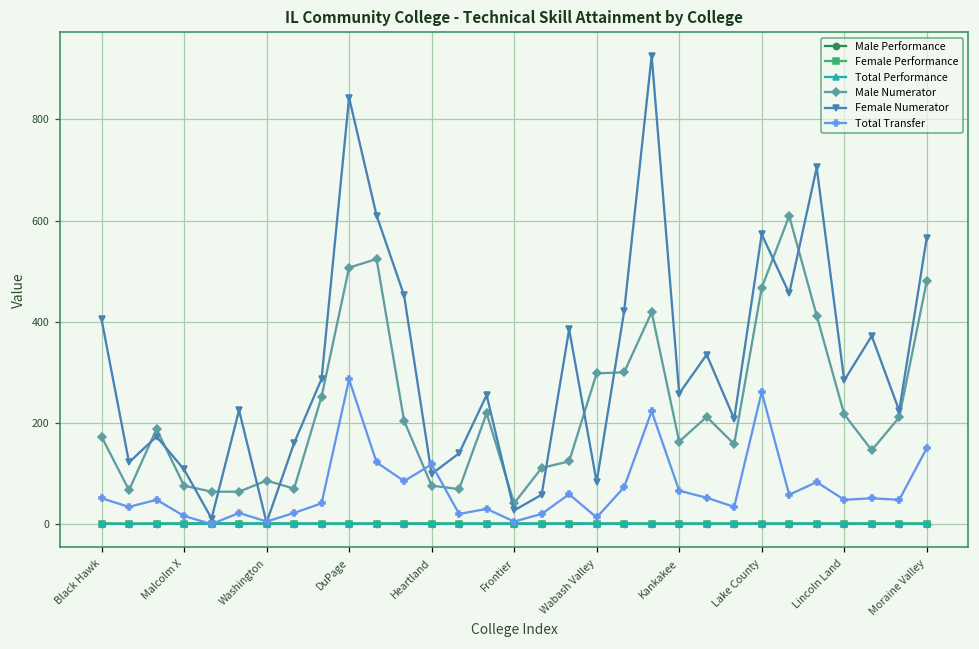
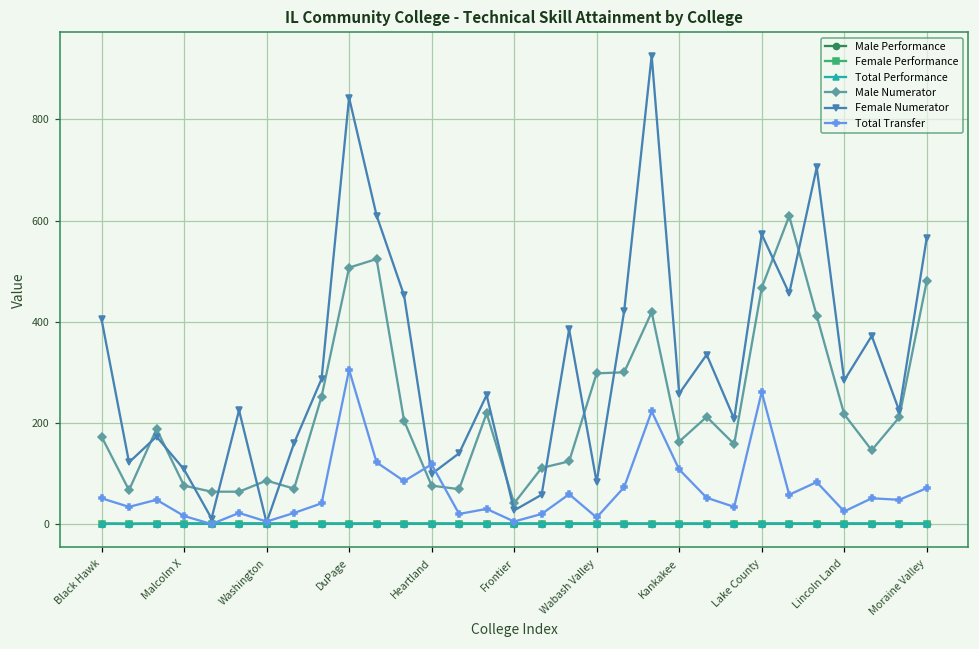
  {
    "Total Performance": {
      "Black Hawk": 0,
      "Malcolm X": 0,
      "DuPage": 0,
      "Heartland": 0,
      "Wabash Valley": 0,
      "Kankakee": 0,
      "Lake County": 0,
      "Lincoln Land": 0,
      "Moraine Valley": 0
    },
    "Total Transfer": {
      "Black Hawk": 50,
      "Malcolm X": 20,
-     "DuPage": 290,
+     "DuPage": 310,
      "Heartland": 120,
      "Wabash Valley": 10,
-     "Kankakee": 70,
+     "Kankakee": 110,
      "Lake County": 260,
-     "Lincoln Land": 50,
-     "Moraine Valley": 150
+     "Lincoln Land": 30,
+     "Moraine Valley": 70
    }
  }
